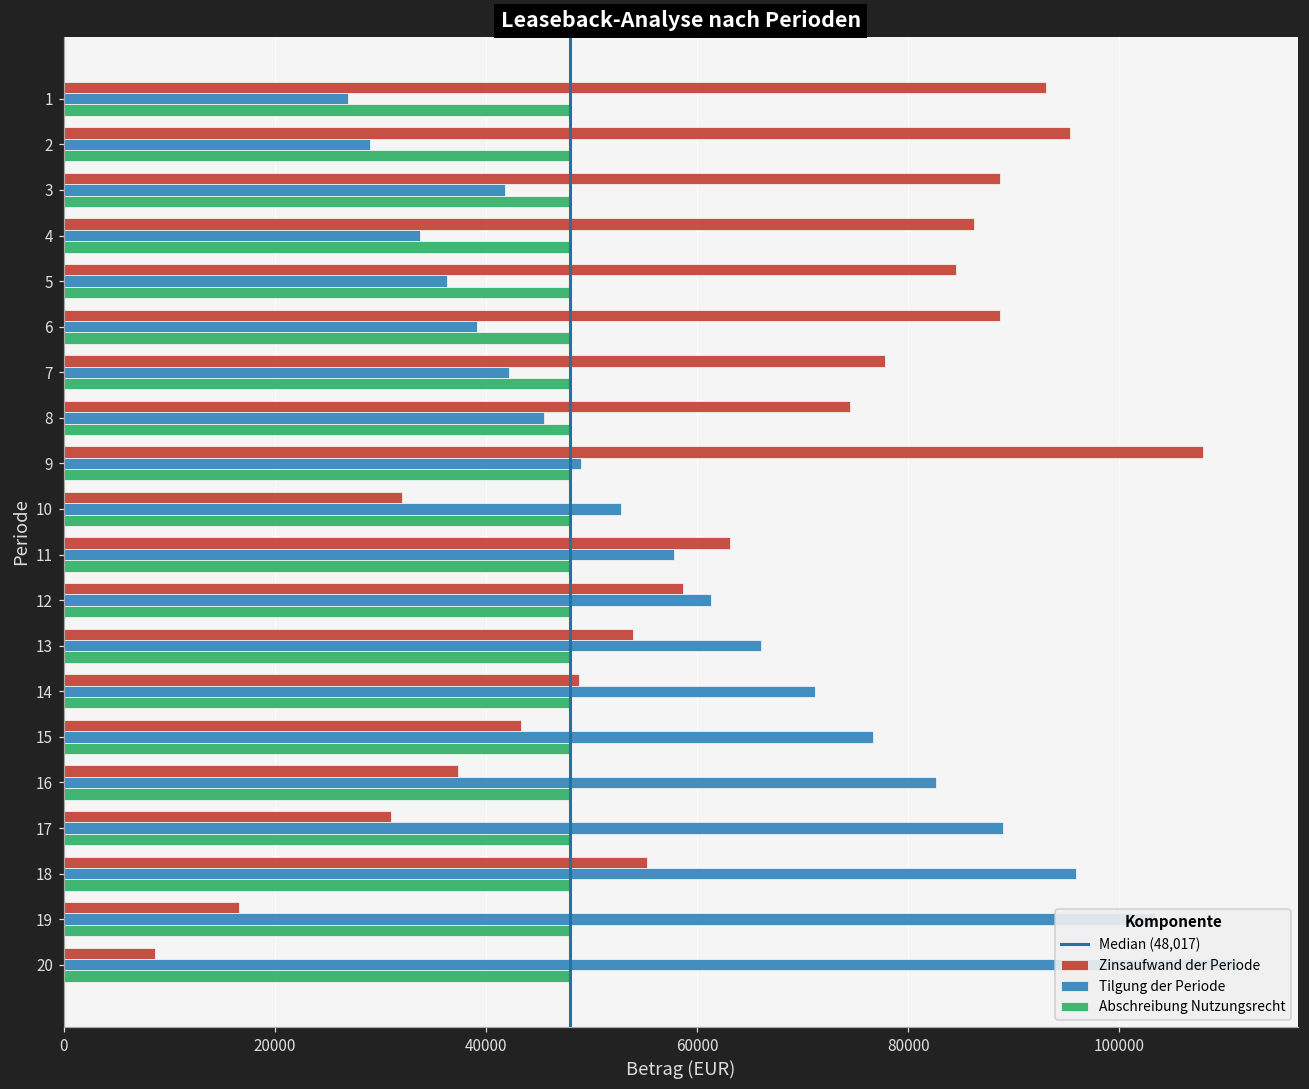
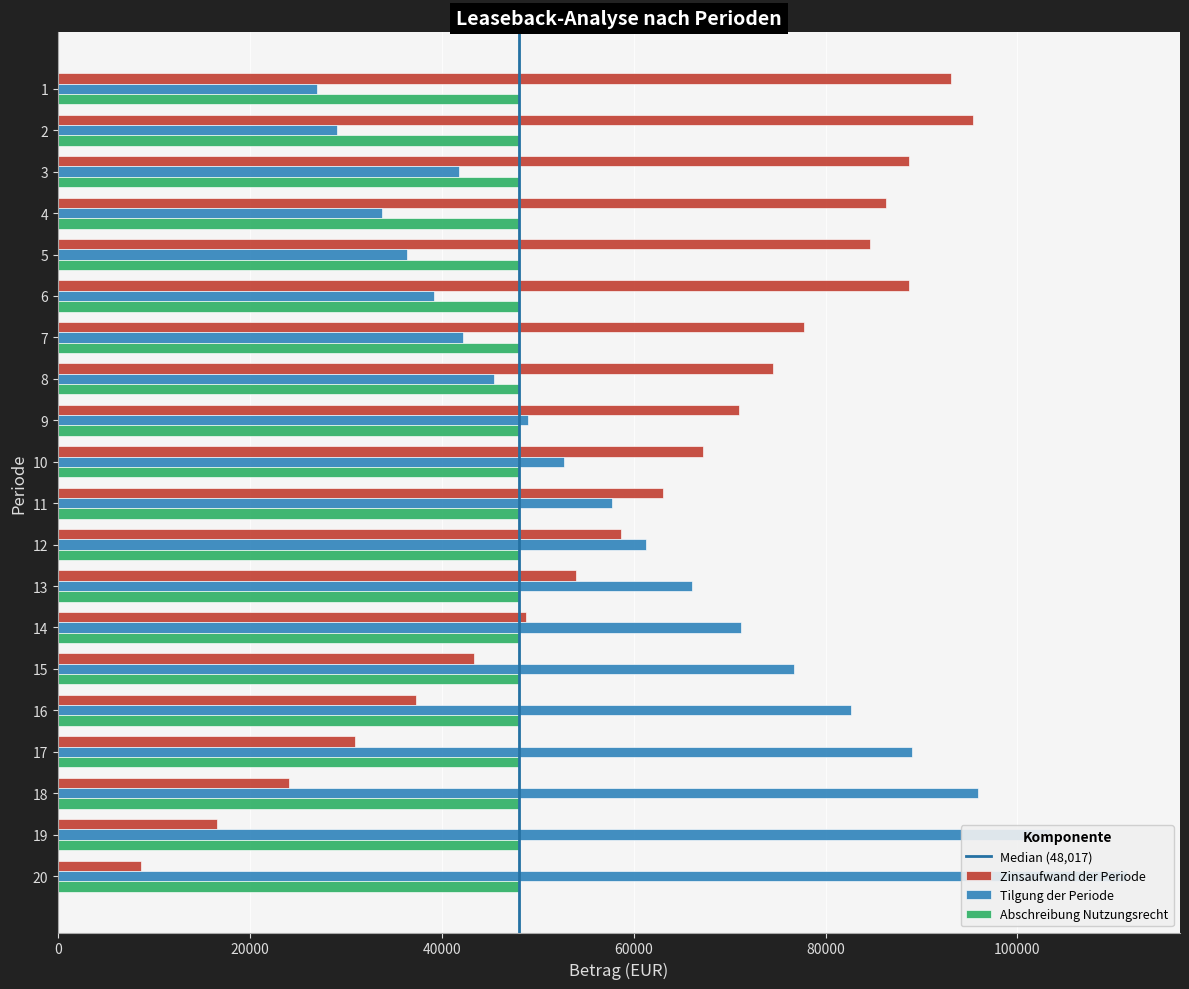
  {
    "Zinsaufwand der Periode": {
      "1": 93000,
      "2": 95000,
      "3": 89000,
      "4": 86000,
      "5": 85000,
      "6": 89000,
      "7": 78000,
      "8": 75000,
-     "9": 108000,
-     "10": 32000,
+     "9": 71000,
+     "10": 67000,
      "11": 63000,
      "12": 59000,
      "13": 54000,
      "14": 49000,
      "15": 43000,
      "16": 37000,
      "17": 31000,
-     "18": 55000,
+     "18": 24000,
      "19": 17000,
      "20": 9000
    },
    "Tilgung der Periode": {
      "1": 27000,
      "2": 29000,
      "3": 42000,
      "4": 34000,
      "5": 36000,
      "6": 39000,
      "7": 42000,
      "8": 45000,
      "9": 49000,
      "10": 53000,
      "11": 58000,
      "12": 61000,
      "13": 66000,
      "14": 71000,
      "15": 77000,
      "16": 83000,
      "17": 89000,
      "18": 96000
    },
    "Abschreibung Nutzungsrecht": {
      "1": 48000,
      "2": 48000,
      "3": 48000,
      "4": 48000,
      "5": 48000,
      "6": 48000,
      "7": 48000,
      "8": 48000,
      "9": 48000,
      "10": 48000,
      "11": 48000,
      "12": 48000,
      "13": 48000,
      "14": 48000,
      "15": 48000,
      "16": 48000,
      "17": 48000,
      "18": 48000,
      "19": 48000,
      "20": 48000
    }
  }
